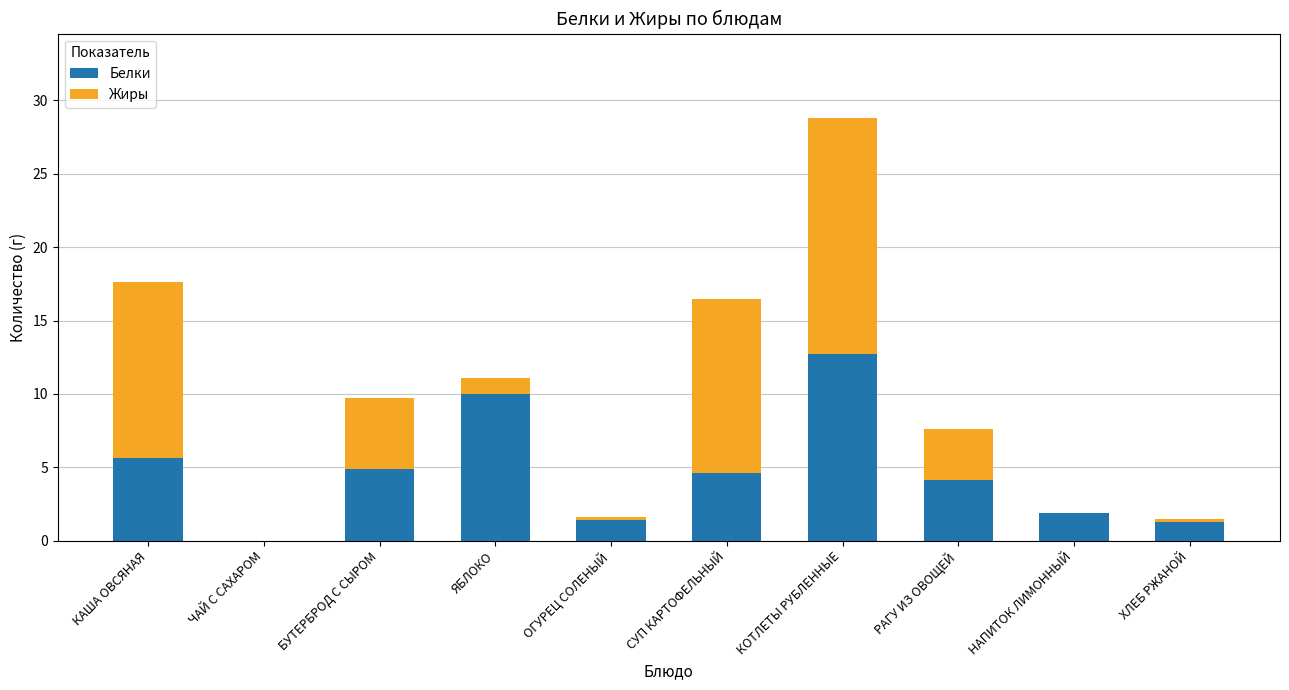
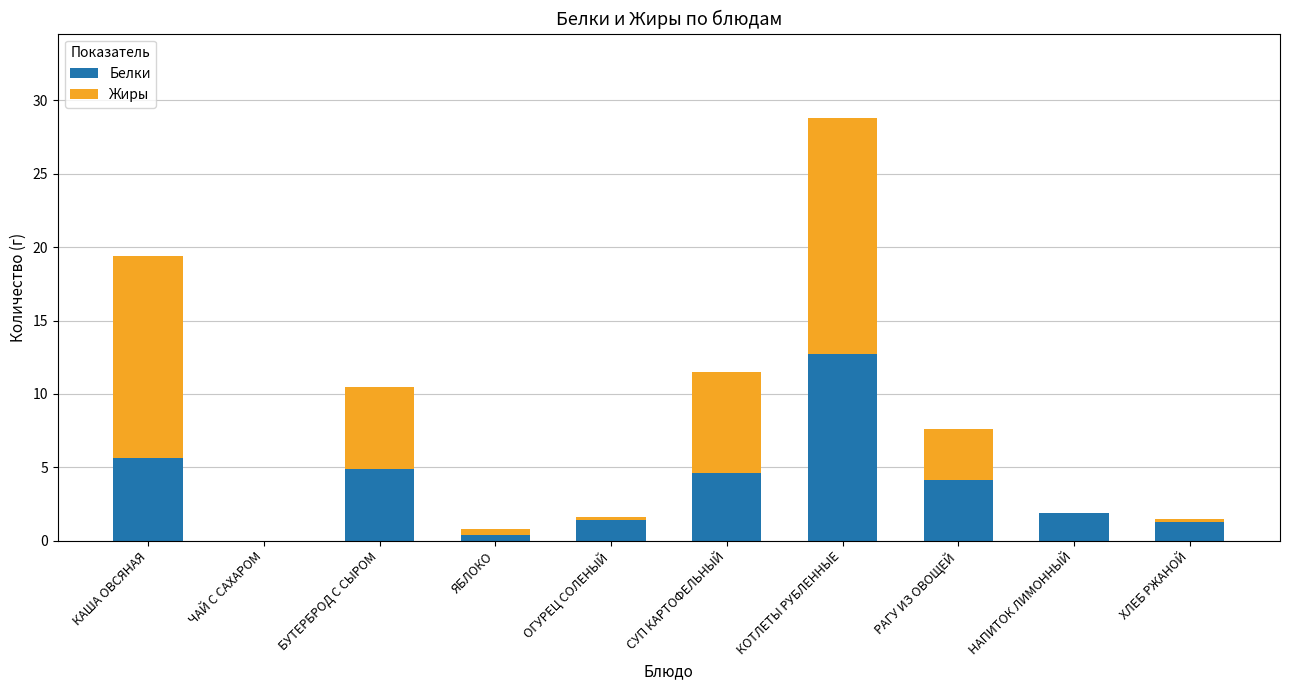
  {
    "Белки": {
      "КАША ОВСЯНАЯ": 5.6,
      "ЧАЙ С САХАРОМ": 0.0,
      "БУТЕРБРОД С СЫРОМ": 4.9,
-     "ЯБЛОКО": 10.0,
+     "ЯБЛОКО": 0.4,
      "ОГУРЕЦ СОЛЕНЫЙ": 1.4,
      "СУП КАРТОФЕЛЬНЫЙ": 4.6,
      "КОТЛЕТЫ РУБЛЕННЫЕ": 12.7,
      "РАГУ ИЗ ОВОЩЕЙ": 4.1,
      "НАПИТОК ЛИМОННЫЙ": 1.9,
      "ХЛЕБ РЖАНОЙ": 1.3
    },
    "Жиры": {
-     "КАША ОВСЯНАЯ": 12.0,
+     "КАША ОВСЯНАЯ": 13.8,
      "ЧАЙ С САХАРОМ": 0.0,
-     "БУТЕРБРОД С СЫРОМ": 4.8,
-     "ЯБЛОКО": 1.1,
+     "БУТЕРБРОД С СЫРОМ": 5.6,
+     "ЯБЛОКО": 0.4,
      "ОГУРЕЦ СОЛЕНЫЙ": 0.2,
-     "СУП КАРТОФЕЛЬНЫЙ": 11.9,
+     "СУП КАРТОФЕЛЬНЫЙ": 6.9,
      "КОТЛЕТЫ РУБЛЕННЫЕ": 16.1,
      "РАГУ ИЗ ОВОЩЕЙ": 3.5,
      "НАПИТОК ЛИМОННЫЙ": 0.0,
      "ХЛЕБ РЖАНОЙ": 0.2
    }
  }
